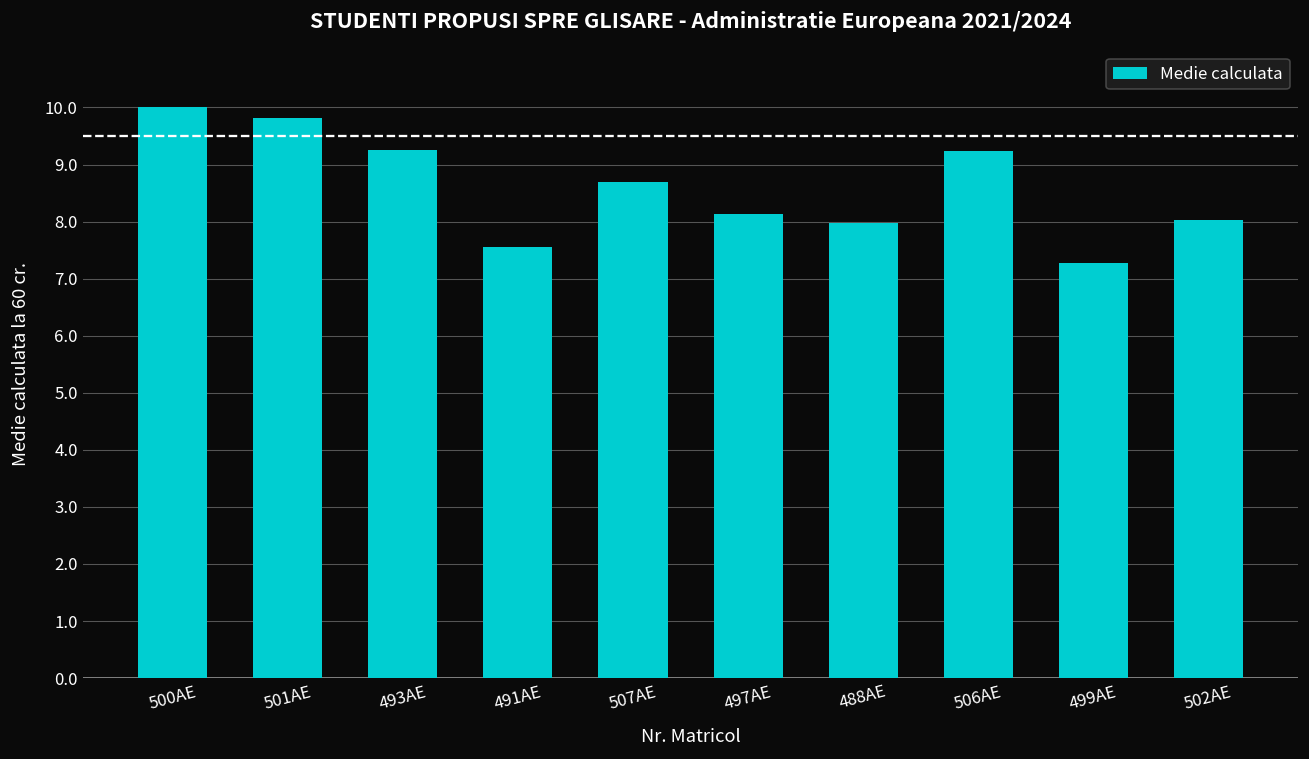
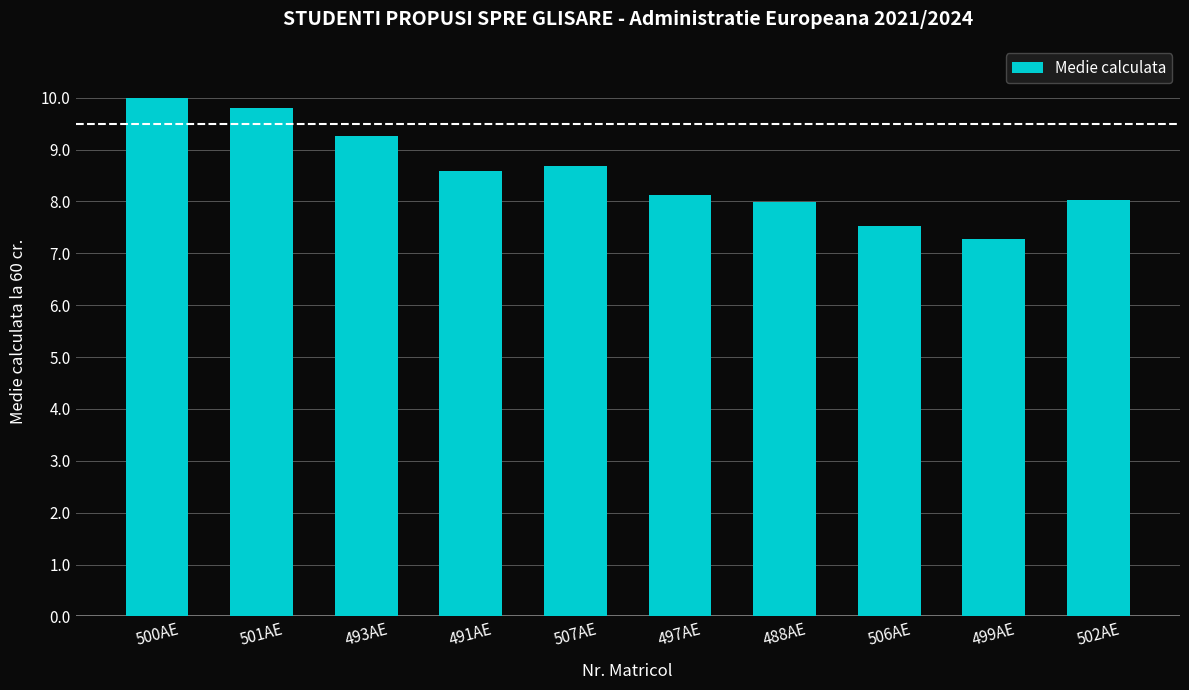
  {
    "500AE": 10.0,
    "501AE": 9.8,
    "493AE": 9.3,
-   "491AE": 7.6,
+   "491AE": 8.6,
    "507AE": 8.7,
    "497AE": 8.1,
    "488AE": 8.0,
-   "506AE": 9.2,
+   "506AE": 7.5,
    "499AE": 7.3,
    "502AE": 8.0
  }
